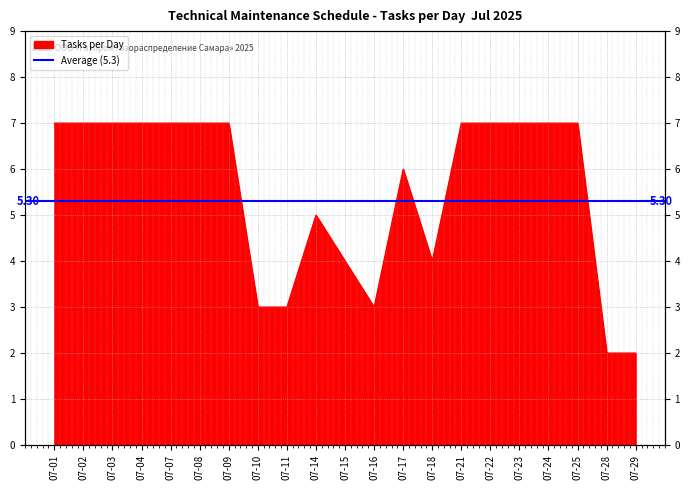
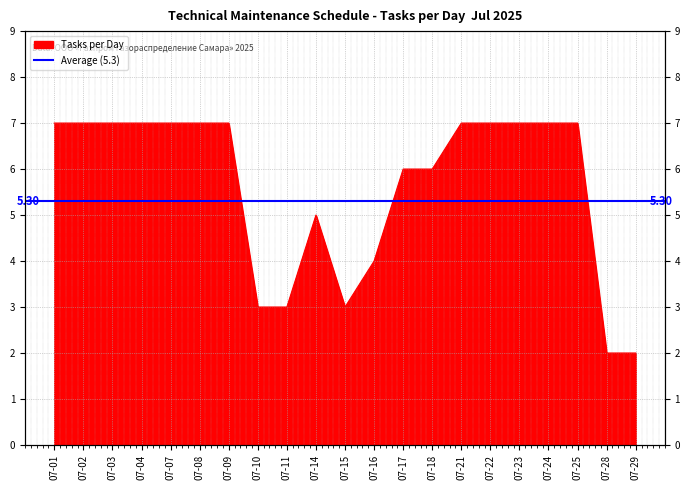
  {
    "07-01": 7,
    "07-02": 7,
    "07-03": 7,
    "07-04": 7,
    "07-07": 7,
    "07-08": 7,
    "07-09": 7,
    "07-10": 3,
    "07-11": 3,
    "07-14": 5,
-   "07-15": 4,
-   "07-16": 3,
+   "07-15": 3,
+   "07-16": 4,
    "07-17": 6,
-   "07-18": 4,
+   "07-18": 6,
    "07-21": 7,
    "07-22": 7,
    "07-23": 7,
    "07-24": 7,
    "07-25": 7,
    "07-28": 2,
    "07-29": 2
  }
